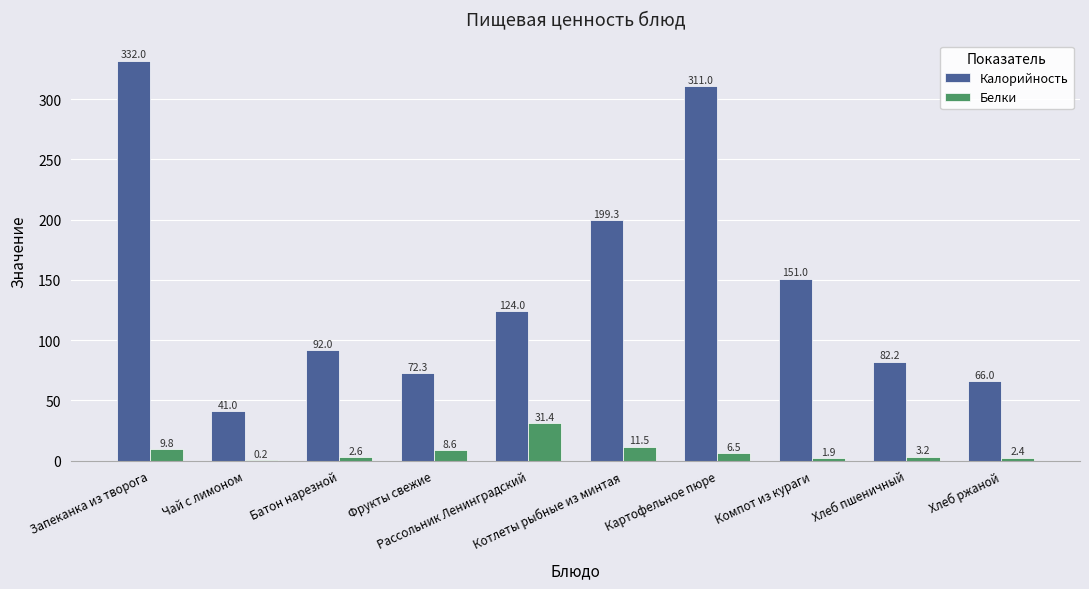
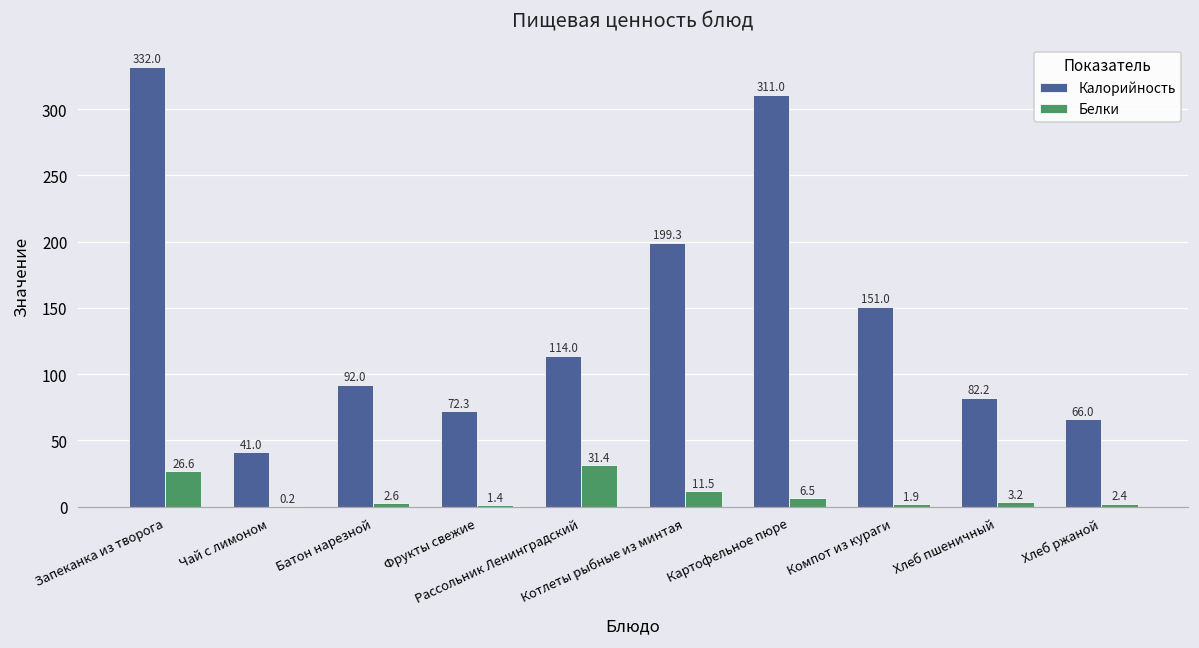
  {
    "Калорийность": {
      "Запеканка из творога": 332.0,
      "Чай с лимоном": 41.0,
      "Батон нарезной": 92.0,
      "Фрукты свежие": 72.3,
-     "Рассольник Ленинградский": 124.0,
+     "Рассольник Ленинградский": 114.0,
      "Котлеты рыбные из минтая": 199.3,
      "Картофельное пюре": 311.0,
      "Компот из кураги": 151.0,
      "Хлеб пшеничный": 82.2,
      "Хлеб ржаной": 66.0
    },
    "Белки": {
-     "Запеканка из творога": 9.8,
+     "Запеканка из творога": 26.6,
      "Чай с лимоном": 0.2,
      "Батон нарезной": 2.6,
-     "Фрукты свежие": 8.6,
+     "Фрукты свежие": 1.4,
      "Рассольник Ленинградский": 31.4,
      "Котлеты рыбные из минтая": 11.5,
      "Картофельное пюре": 6.5,
      "Компот из кураги": 1.9,
      "Хлеб пшеничный": 3.2,
      "Хлеб ржаной": 2.4
    }
  }
